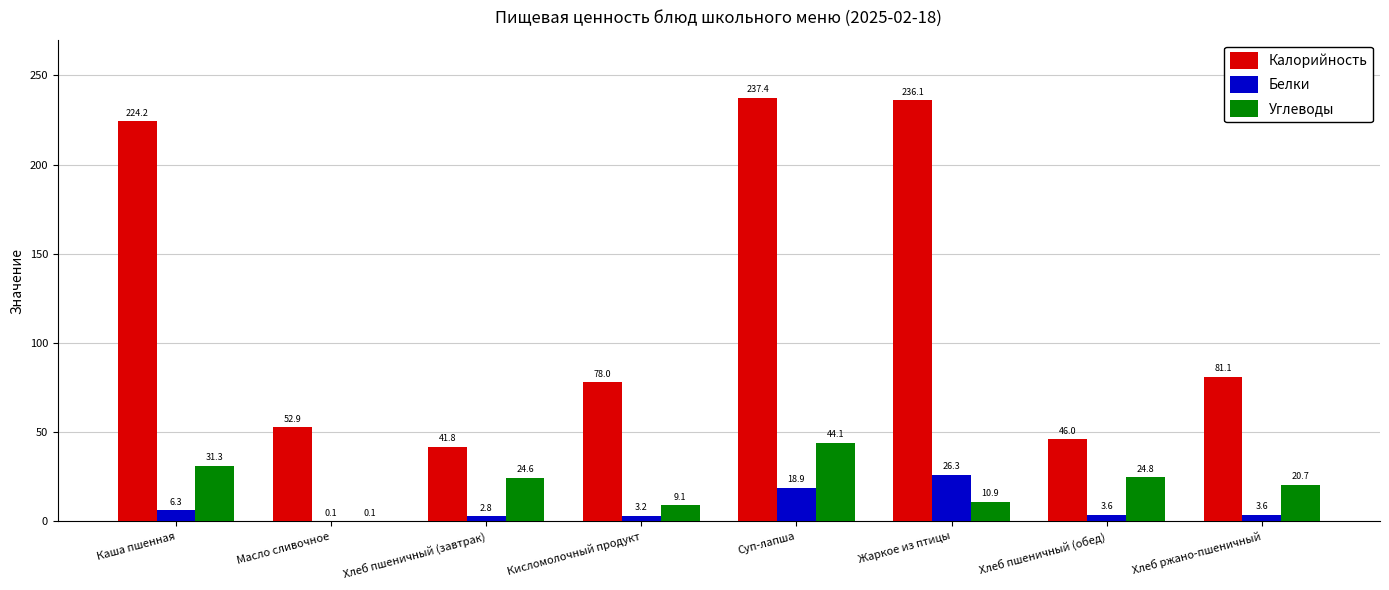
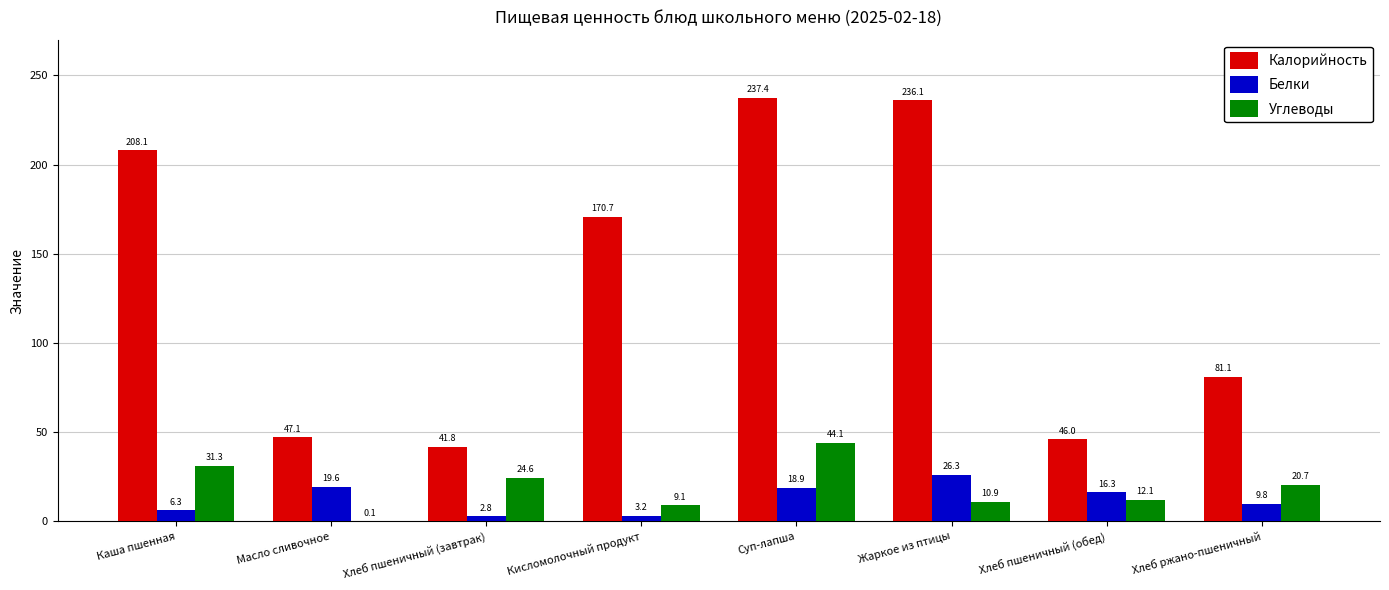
  {
    "Калорийность": {
-     "Каша пшенная": 224.2,
-     "Масло сливочное": 52.9,
+     "Каша пшенная": 208.1,
+     "Масло сливочное": 47.1,
      "Хлеб пшеничный (завтрак)": 41.8,
-     "Кисломолочный продукт": 78.0,
+     "Кисломолочный продукт": 170.7,
      "Суп-лапша": 237.4,
      "Жаркое из птицы": 236.1,
      "Хлеб пшеничный (обед)": 46.0,
      "Хлеб ржано-пшеничный": 81.1
    },
    "Белки": {
      "Каша пшенная": 6.3,
-     "Масло сливочное": 0.1,
+     "Масло сливочное": 19.6,
      "Хлеб пшеничный (завтрак)": 2.8,
      "Кисломолочный продукт": 3.2,
      "Суп-лапша": 18.9,
      "Жаркое из птицы": 26.3,
-     "Хлеб пшеничный (обед)": 3.6,
-     "Хлеб ржано-пшеничный": 3.6
+     "Хлеб пшеничный (обед)": 16.3,
+     "Хлеб ржано-пшеничный": 9.8
    },
    "Углеводы": {
      "Каша пшенная": 31.3,
      "Масло сливочное": 0.1,
      "Хлеб пшеничный (завтрак)": 24.6,
      "Кисломолочный продукт": 9.1,
      "Суп-лапша": 44.1,
      "Жаркое из птицы": 10.9,
-     "Хлеб пшеничный (обед)": 24.8,
+     "Хлеб пшеничный (обед)": 12.1,
      "Хлеб ржано-пшеничный": 20.7
    }
  }
